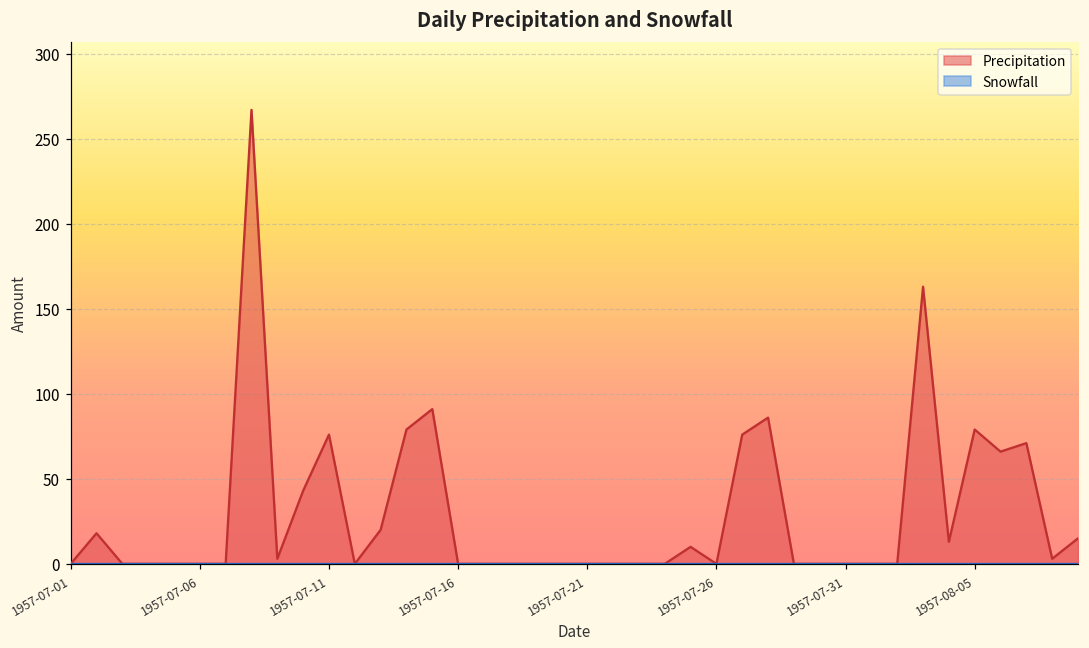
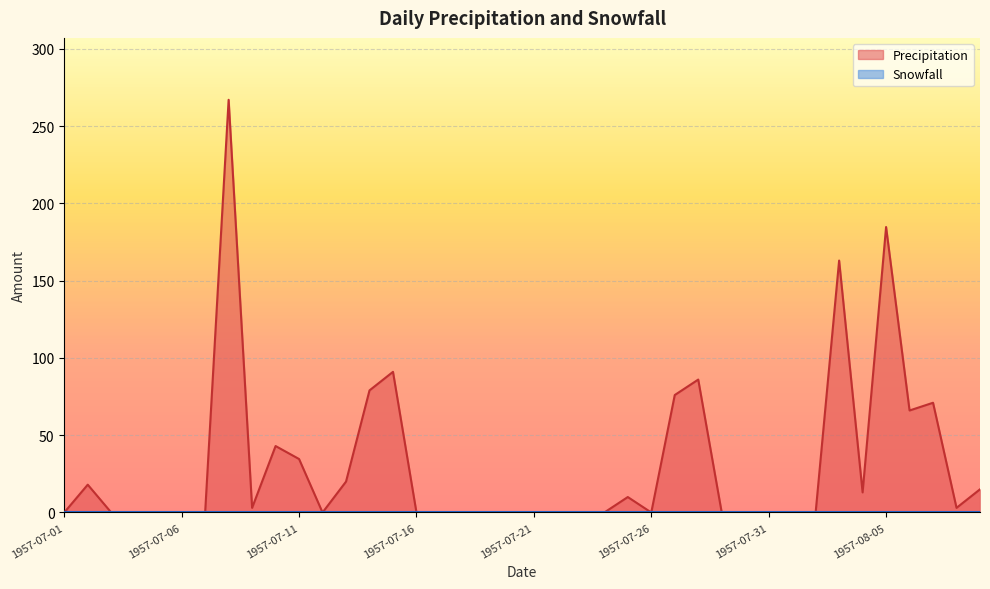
  {
    "Precipitation": {
-     "1957-07-11": 76,
-     "1957-08-05": 79
+     "1957-07-11": 35,
+     "1957-08-05": 185
    },
    "Snowfall": {
      "1957-07-11": 0,
      "1957-08-05": 0
    }
  }
